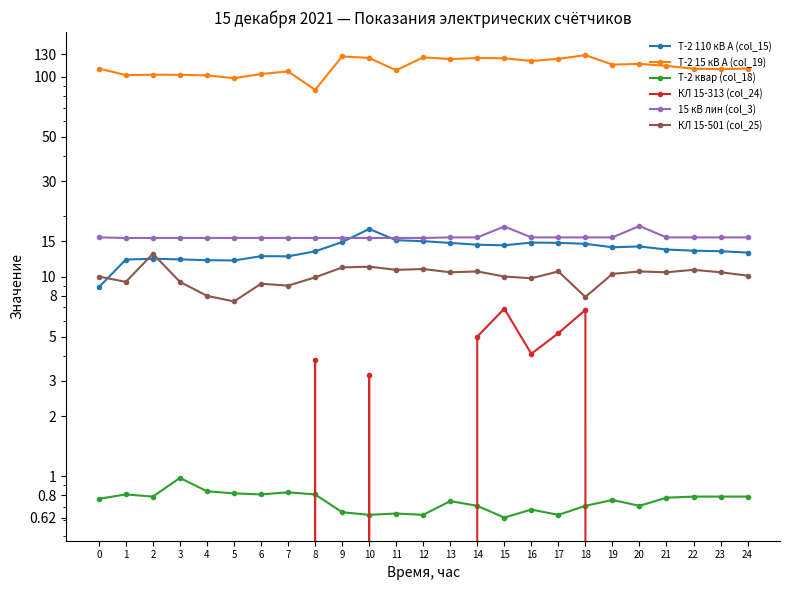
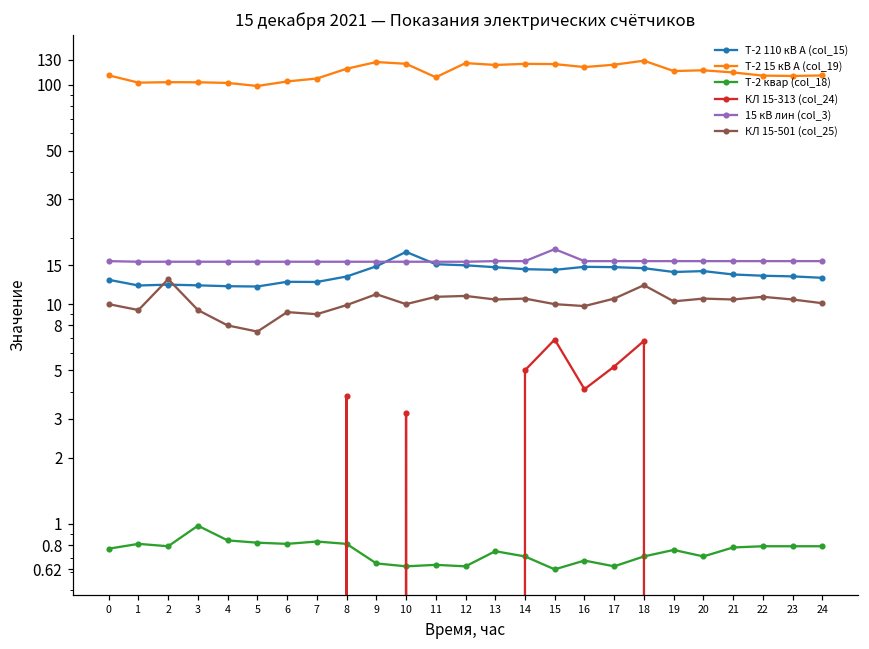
  {
    "Т-2 110 кВ А (col_15)": {
-     "0": 9,
+     "0": 13,
      "1": 12,
      "2": 12,
      "3": 12,
      "4": 12,
      "5": 12,
      "6": 13,
      "7": 13,
      "8": 13,
      "9": 15,
      "10": 17,
      "12": 15,
      "13": 15,
      "14": 14,
      "15": 14,
      "16": 15,
      "17": 15,
      "18": 15,
      "19": 14,
      "20": 14,
      "21": 14,
      "22": 13,
      "23": 13,
      "24": 13
    },
    "Т-2 15 кВ А (col_19)": {
      "0": 110,
      "1": 100,
      "2": 100,
      "3": 100,
      "4": 100,
      "5": 100,
      "6": 100,
      "7": 110,
-     "8": 86,
+     "8": 120,
      "9": 130,
      "10": 120,
      "11": 110,
      "12": 130,
      "13": 120,
      "14": 120,
      "15": 120,
      "16": 120,
      "17": 120,
      "18": 130,
      "19": 120,
      "20": 120,
      "21": 110,
      "22": 110,
      "23": 110,
      "24": 110
    },
    "Т-2 квар (col_18)": {
      "0": 0.77,
      "1": 0.8,
      "2": 0.8,
      "3": 1.0,
      "4": 0.84,
      "5": 0.8,
      "6": 0.8,
      "7": 0.83,
      "8": 0.8,
      "9": 0.66,
      "10": 0.64,
      "11": 0.65,
      "12": 0.64,
      "13": 0.75,
      "14": 0.7,
      "15": 0.62,
      "16": 0.68,
      "17": 0.64,
      "18": 0.7,
      "19": 0.76,
      "20": 0.7,
      "21": 0.8,
      "22": 0.8,
      "23": 0.8,
      "24": 0.8
    },
    "КЛ 15-313 (col_24)": {
      "8": 3.8,
      "10": 3.2,
      "14": 5.0,
      "15": 6.9,
      "16": 4.1,
      "17": 5.2,
      "18": 6.8
    },
    "15 кВ лин (col_3)": {
      "0": 16,
      "1": 16,
      "2": 16,
      "3": 16,
      "4": 16,
      "5": 16,
      "6": 16,
      "7": 16,
      "8": 16,
      "9": 16,
      "10": 16,
      "12": 16,
      "13": 16,
      "14": 16,
      "15": 18,
      "16": 16,
      "17": 16,
      "18": 16,
      "19": 16,
-     "20": 18,
+     "20": 16,
      "21": 16,
      "22": 16,
      "23": 16,
      "24": 16
    },
    "КЛ 15-501 (col_25)": {
      "0": 10,
      "1": 9,
      "2": 13,
      "3": 9,
      "4": 8.0,
      "5": 7.5,
      "6": 9,
      "7": 9,
      "8": 10,
      "9": 11,
-     "10": 11,
+     "10": 10,
      "11": 11,
      "12": 11,
      "13": 11,
      "14": 11,
      "15": 10,
      "16": 10,
      "17": 11,
-     "18": 7.9,
+     "18": 12,
      "19": 10,
      "20": 11,
      "21": 11,
      "22": 11,
      "23": 11,
      "24": 10
    }
  }
